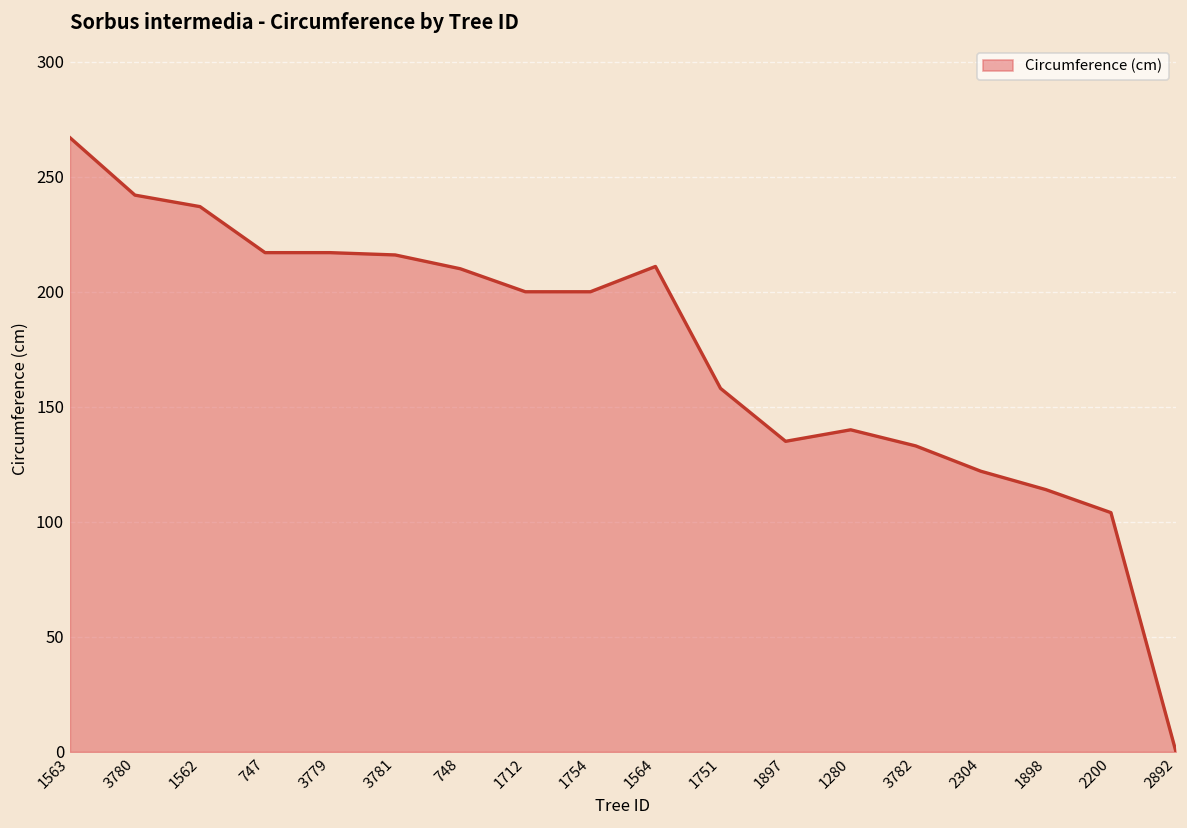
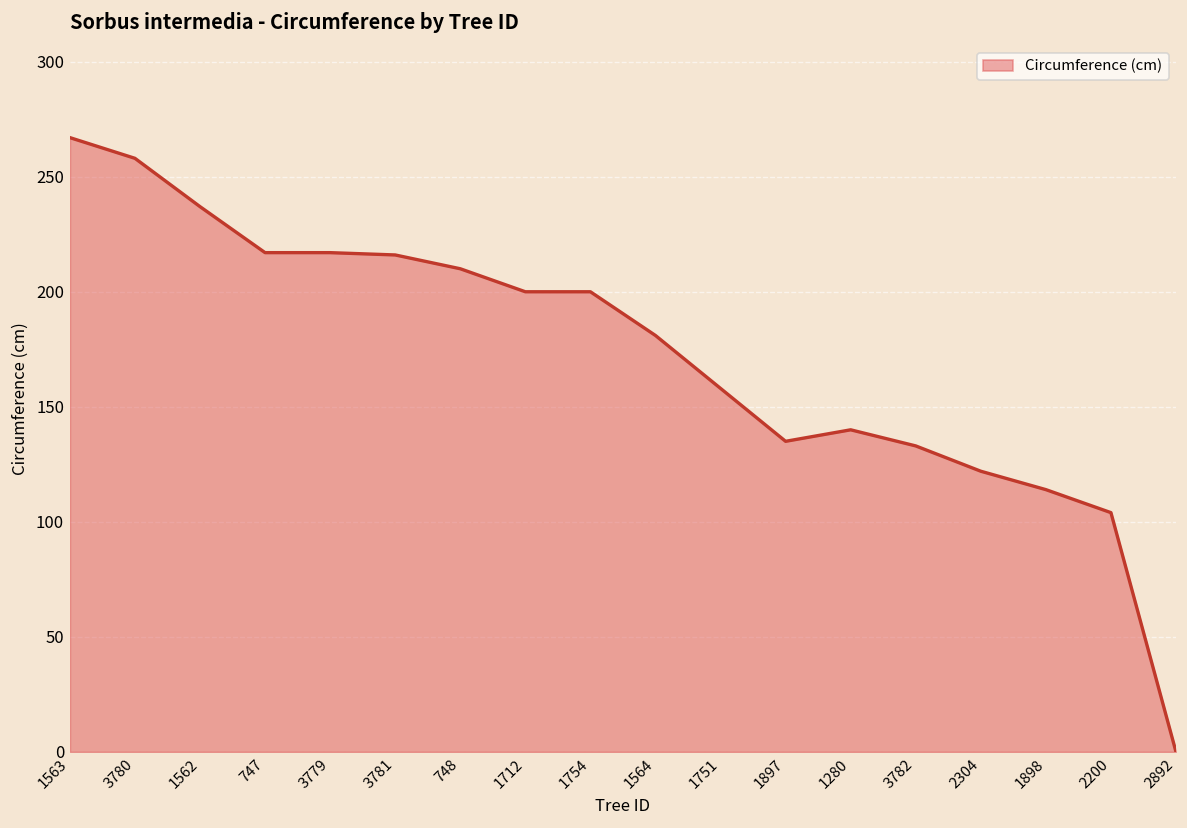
  {
    "1563": 267,
-   "3780": 242,
+   "3780": 258,
    "1562": 237,
    "747": 217,
    "3779": 217,
    "3781": 216,
    "748": 210,
    "1712": 200,
    "1754": 200,
-   "1564": 211,
+   "1564": 181,
    "1751": 158,
    "1897": 135,
    "1280": 140,
    "3782": 133,
    "2304": 122,
    "1898": 114,
    "2200": 104,
    "2892": 0
  }
